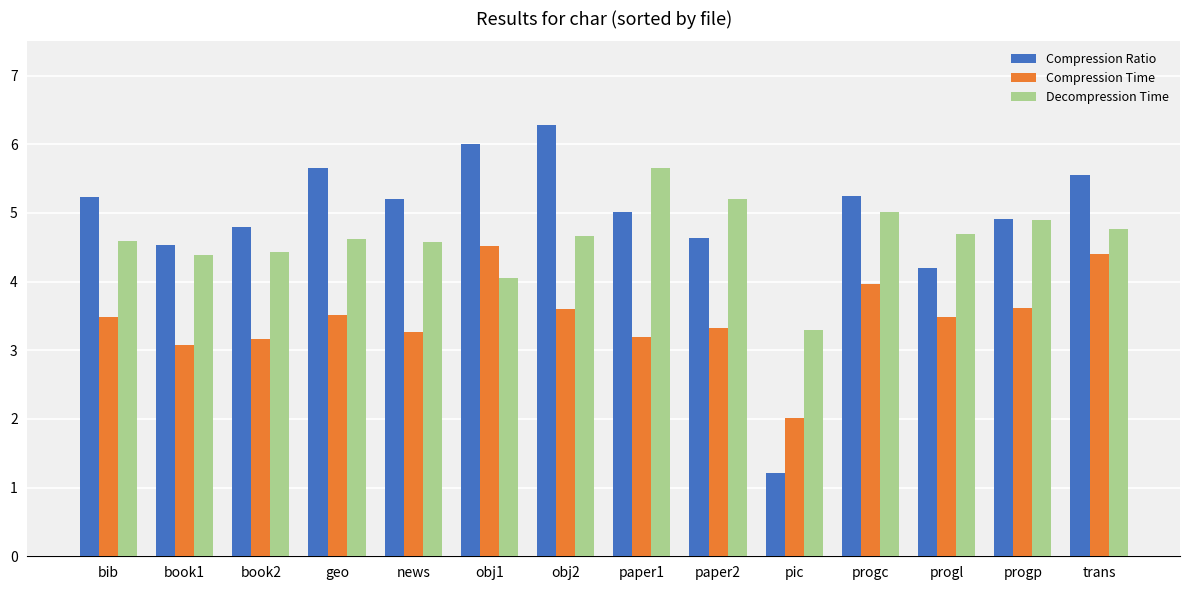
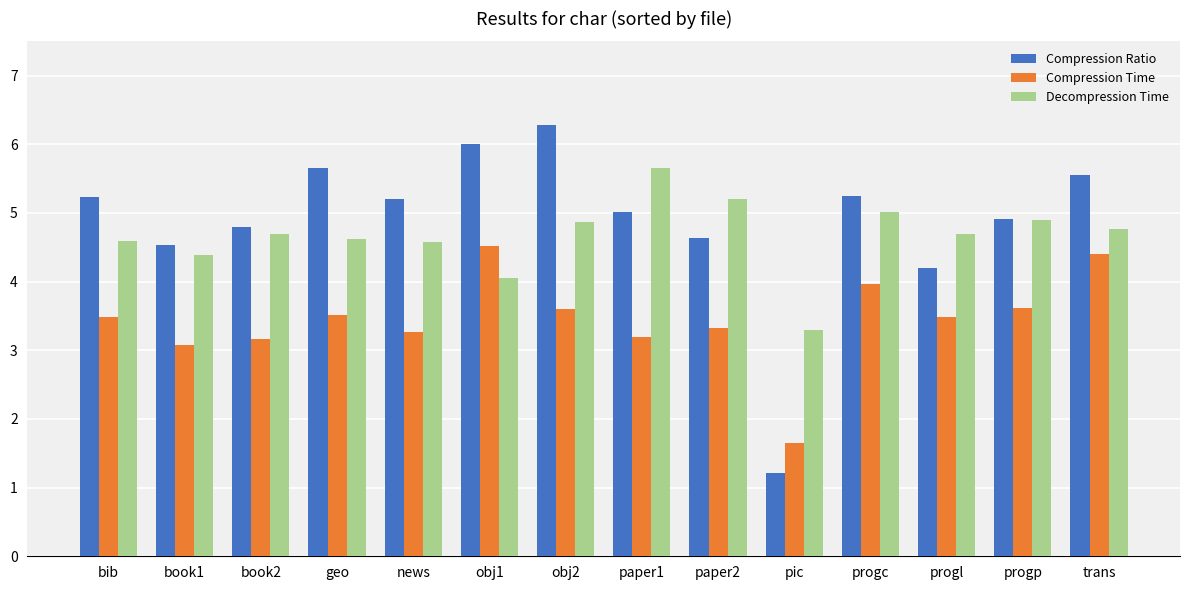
  {
    "Compression Ratio": {
      "bib": 5.2,
      "book1": 4.5,
      "book2": 4.8,
      "geo": 5.7,
      "news": 5.2,
      "obj1": 6.0,
      "obj2": 6.3,
      "paper1": 5.0,
      "paper2": 4.6,
      "pic": 1.2,
      "progc": 5.3,
      "progl": 4.2,
      "progp": 4.9,
      "trans": 5.6
    },
    "Compression Time": {
      "bib": 3.5,
      "book1": 3.1,
      "book2": 3.2,
      "geo": 3.5,
      "news": 3.3,
      "obj1": 4.5,
      "obj2": 3.6,
      "paper1": 3.2,
      "paper2": 3.3,
-     "pic": 2.0,
+     "pic": 1.7,
      "progc": 4.0,
      "progl": 3.5,
      "progp": 3.6,
      "trans": 4.4
    },
    "Decompression Time": {
      "bib": 4.6,
      "book1": 4.4,
-     "book2": 4.4,
+     "book2": 4.7,
      "geo": 4.6,
      "news": 4.6,
      "obj1": 4.1,
-     "obj2": 4.7,
+     "obj2": 4.9,
      "paper1": 5.7,
      "paper2": 5.2,
      "pic": 3.3,
      "progc": 5.0,
      "progl": 4.7,
      "progp": 4.9,
      "trans": 4.8
    }
  }
